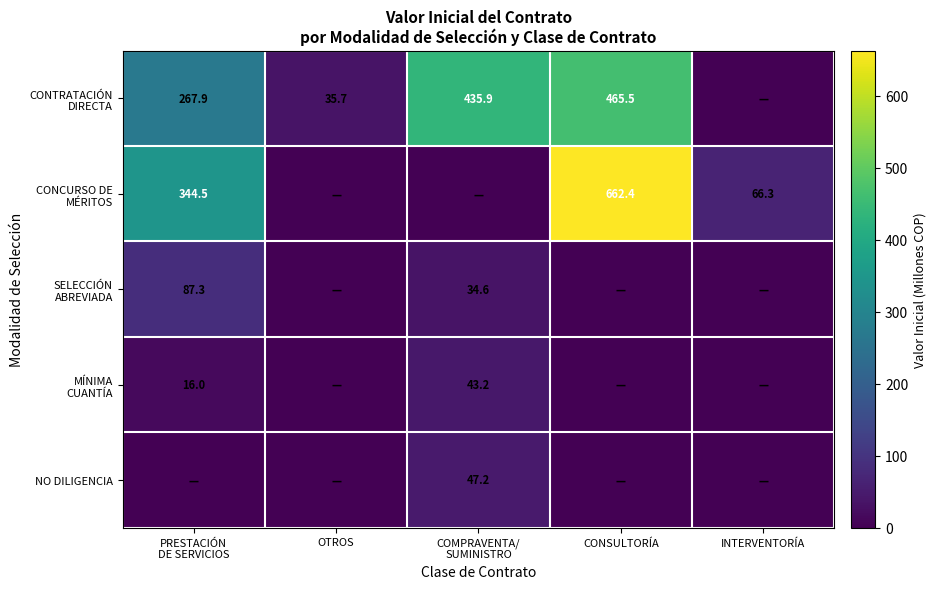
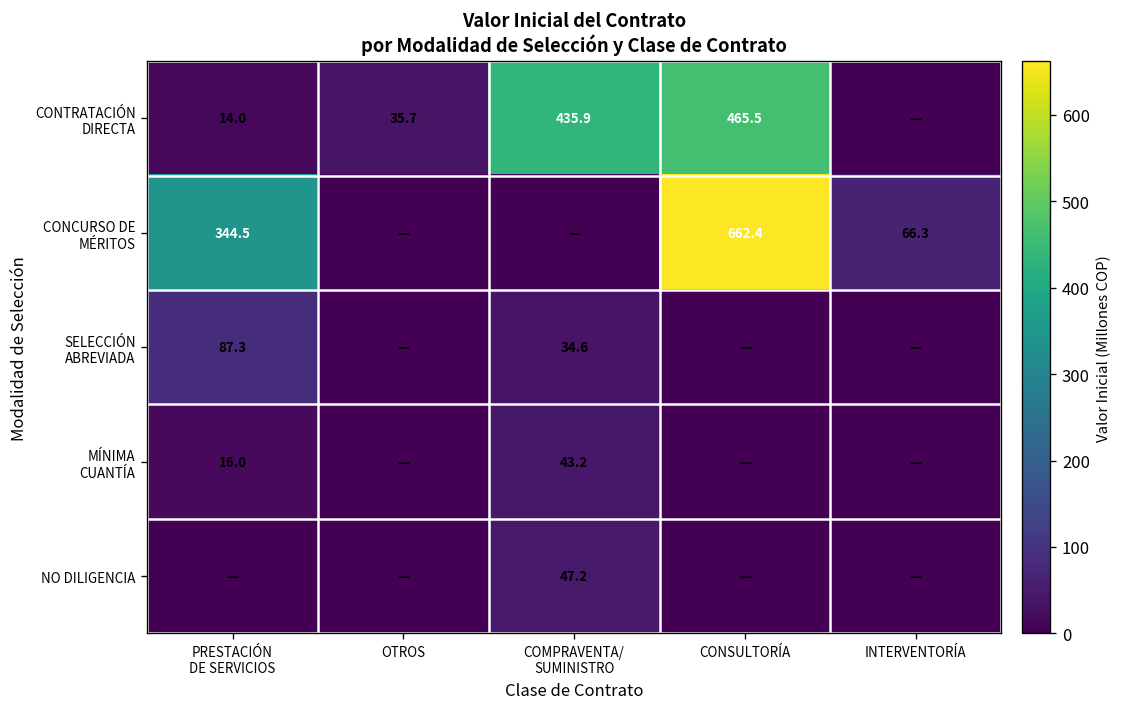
  {
    "CONTRATACIÓN DIRECTA": {
-     "PRESTACIÓN DE SERVICIOS": 267.9,
+     "PRESTACIÓN DE SERVICIOS": 14.0,
      "OTROS": 35.7,
      "COMPRAVENTA/ SUMINISTRO": 435.9,
      "CONSULTORÍA": 465.5
    },
    "CONCURSO DE MÉRITOS": {
      "PRESTACIÓN DE SERVICIOS": 344.5,
      "CONSULTORÍA": 662.4,
      "INTERVENTORÍA": 66.3
    },
    "SELECCIÓN ABREVIADA": {
      "PRESTACIÓN DE SERVICIOS": 87.3,
      "COMPRAVENTA/ SUMINISTRO": 34.6
    },
    "MÍNIMA CUANTÍA": {
      "PRESTACIÓN DE SERVICIOS": 16.0,
      "COMPRAVENTA/ SUMINISTRO": 43.2
    },
    "NO DILIGENCIA": {
      "COMPRAVENTA/ SUMINISTRO": 47.2
    }
  }
